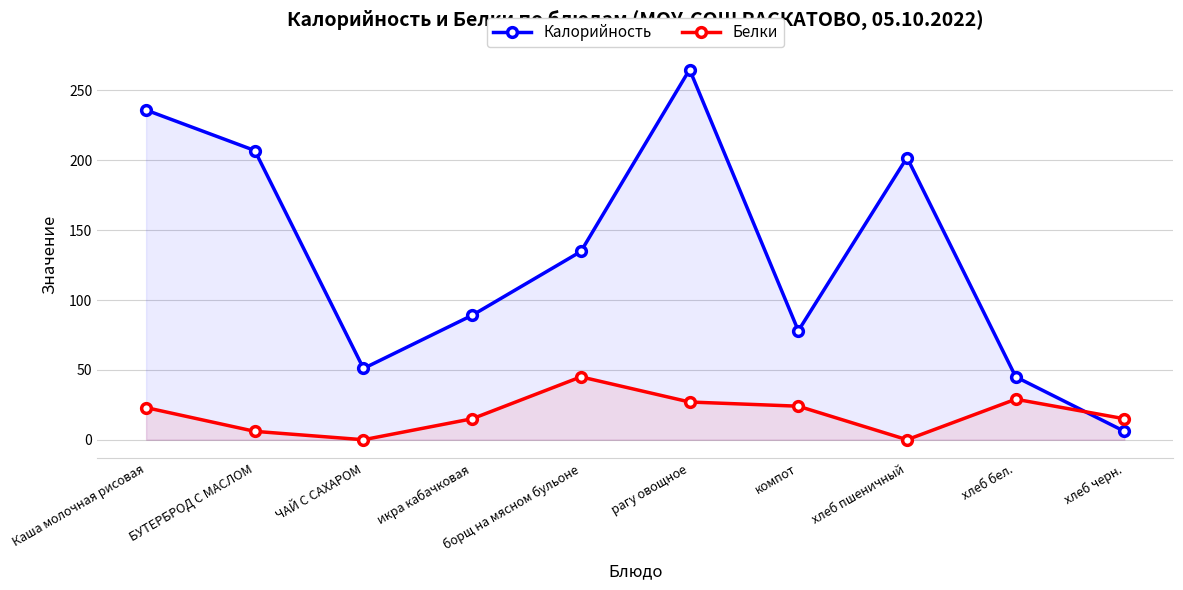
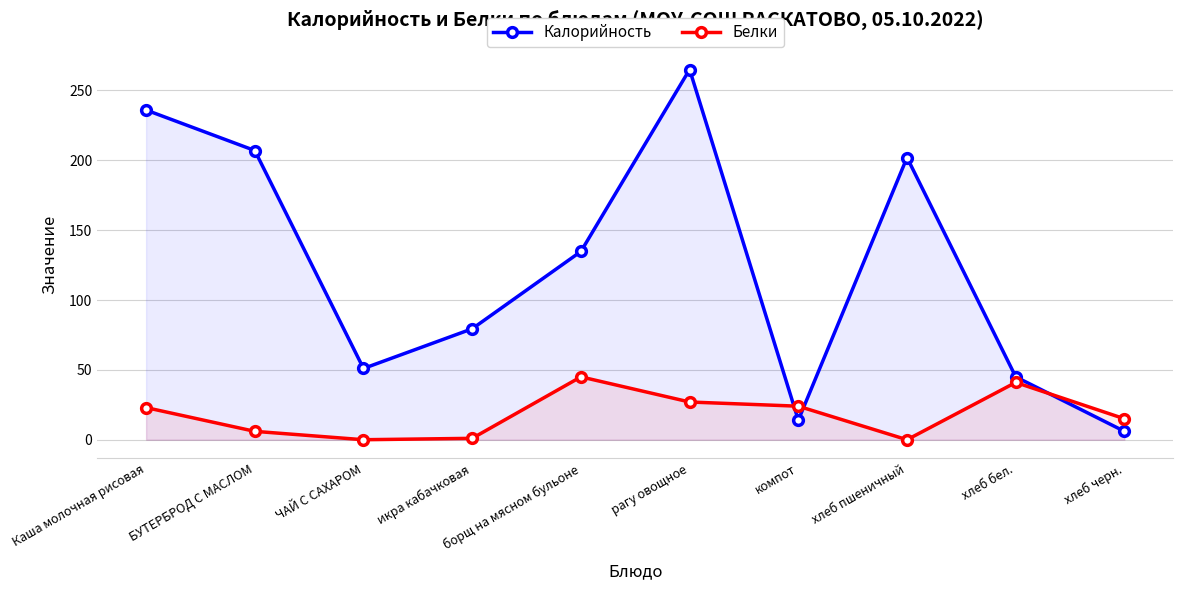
  {
    "Калорийность": {
      "Каша молочная рисовая": 236,
      "БУТЕРБРОД С МАСЛОМ": 207,
      "ЧАЙ С САХАРОМ": 51,
-     "икра кабачковая": 89,
+     "икра кабачковая": 79,
      "борщ на мясном бульоне": 135,
      "рагу овощное": 265,
-     "компот": 78,
+     "компот": 14,
      "хлеб пшеничный": 202,
      "хлеб бел.": 45,
      "хлеб черн.": 6
    },
    "Белки": {
      "Каша молочная рисовая": 23,
      "БУТЕРБРОД С МАСЛОМ": 6,
      "ЧАЙ С САХАРОМ": 0,
-     "икра кабачковая": 15,
+     "икра кабачковая": 1,
      "борщ на мясном бульоне": 45,
      "рагу овощное": 27,
      "компот": 24,
      "хлеб пшеничный": 0,
-     "хлеб бел.": 29,
+     "хлеб бел.": 41,
      "хлеб черн.": 15
    }
  }
